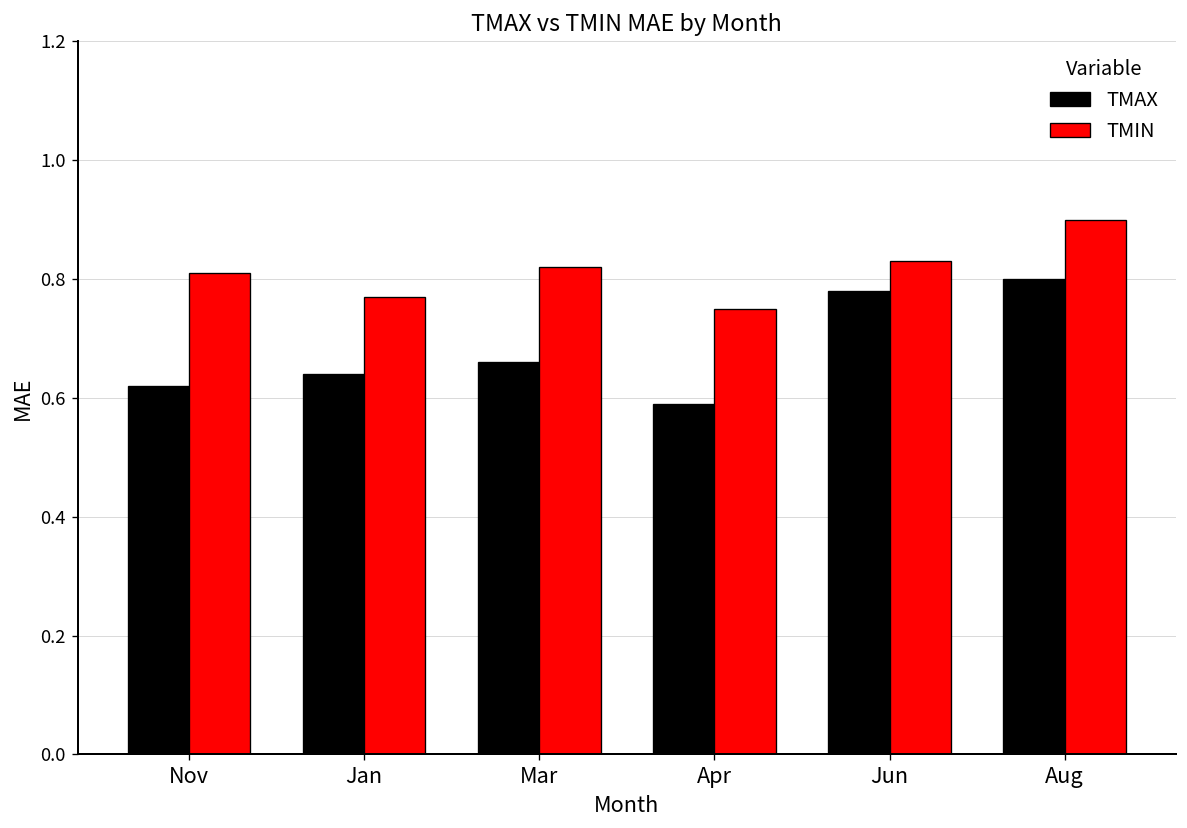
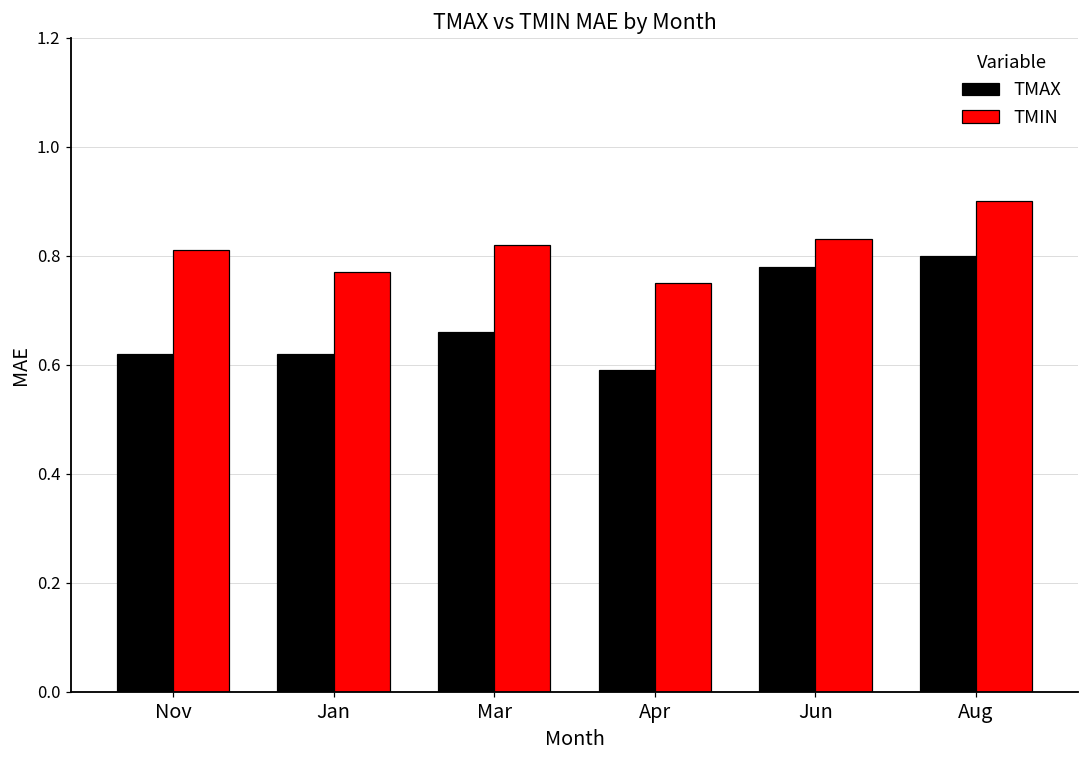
  {
    "TMAX": {
      "Nov": 0.62,
-     "Jan": 0.64,
+     "Jan": 0.62,
      "Mar": 0.66,
      "Apr": 0.59,
      "Jun": 0.78,
      "Aug": 0.80
    },
    "TMIN": {
      "Nov": 0.81,
      "Jan": 0.77,
      "Mar": 0.82,
      "Apr": 0.75,
      "Jun": 0.83,
      "Aug": 0.90
    }
  }
